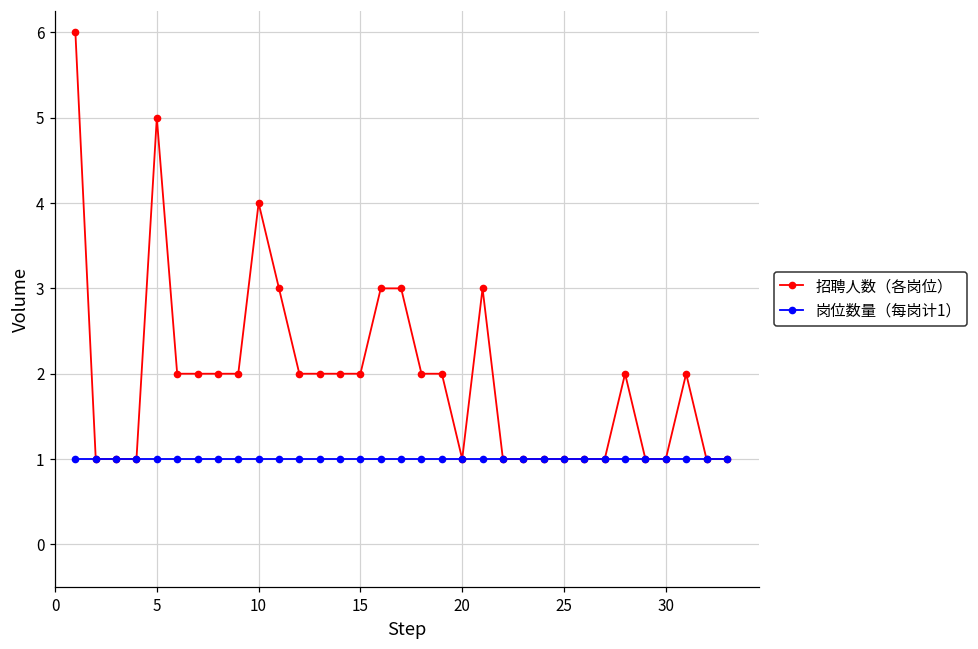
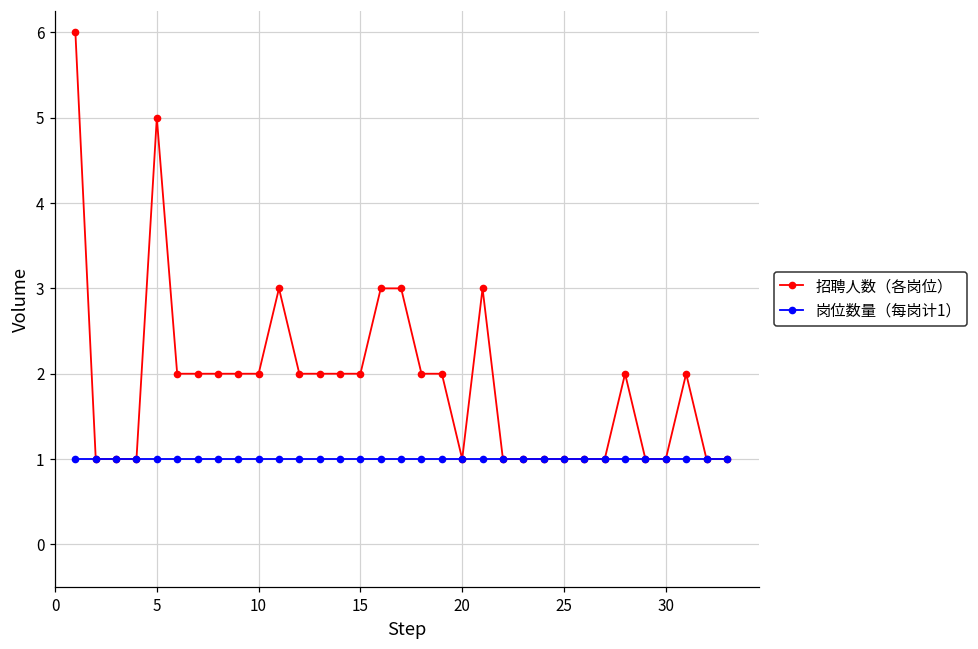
  {
    "招聘人数（各岗位）": {
      "5": 5,
-     "10": 4,
+     "10": 2,
      "15": 2
    },
    "岗位数量（每岗计1）": {
      "5": 1,
      "10": 1,
      "15": 1
    }
  }
